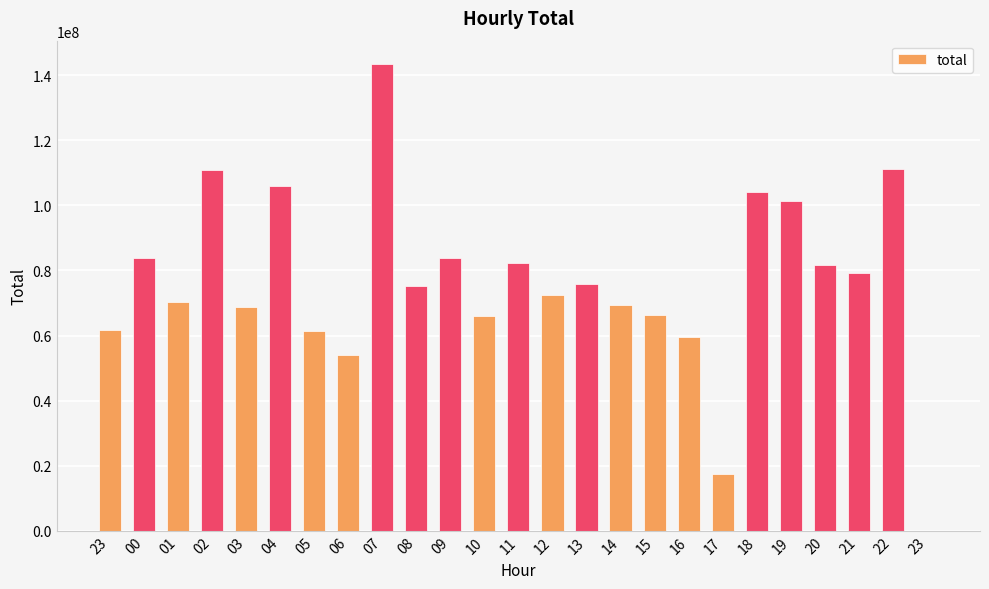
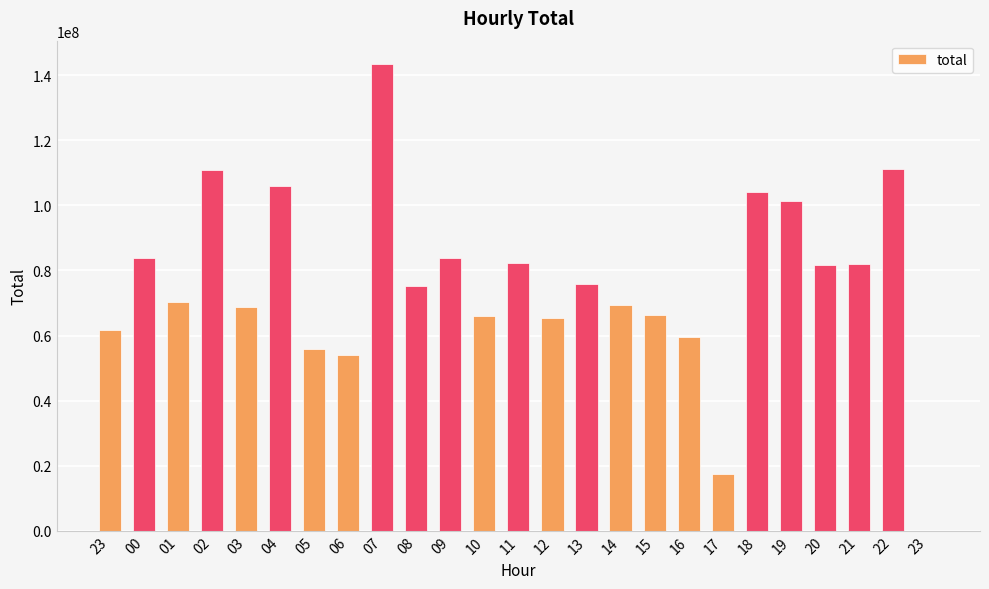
  {
    "00": 84000000,
    "01": 70000000,
    "02": 111000000,
    "03": 69000000,
    "04": 106000000,
-   "05": 61000000,
+   "05": 56000000,
    "06": 54000000,
    "07": 143000000,
    "08": 75000000,
    "09": 84000000,
    "10": 66000000,
    "11": 82000000,
-   "12": 72000000,
+   "12": 65000000,
    "13": 76000000,
    "14": 69000000,
    "15": 66000000,
    "16": 60000000,
    "17": 17000000,
    "18": 104000000,
    "19": 101000000,
    "20": 82000000,
-   "21": 79000000,
+   "21": 82000000,
    "22": 111000000
  }
